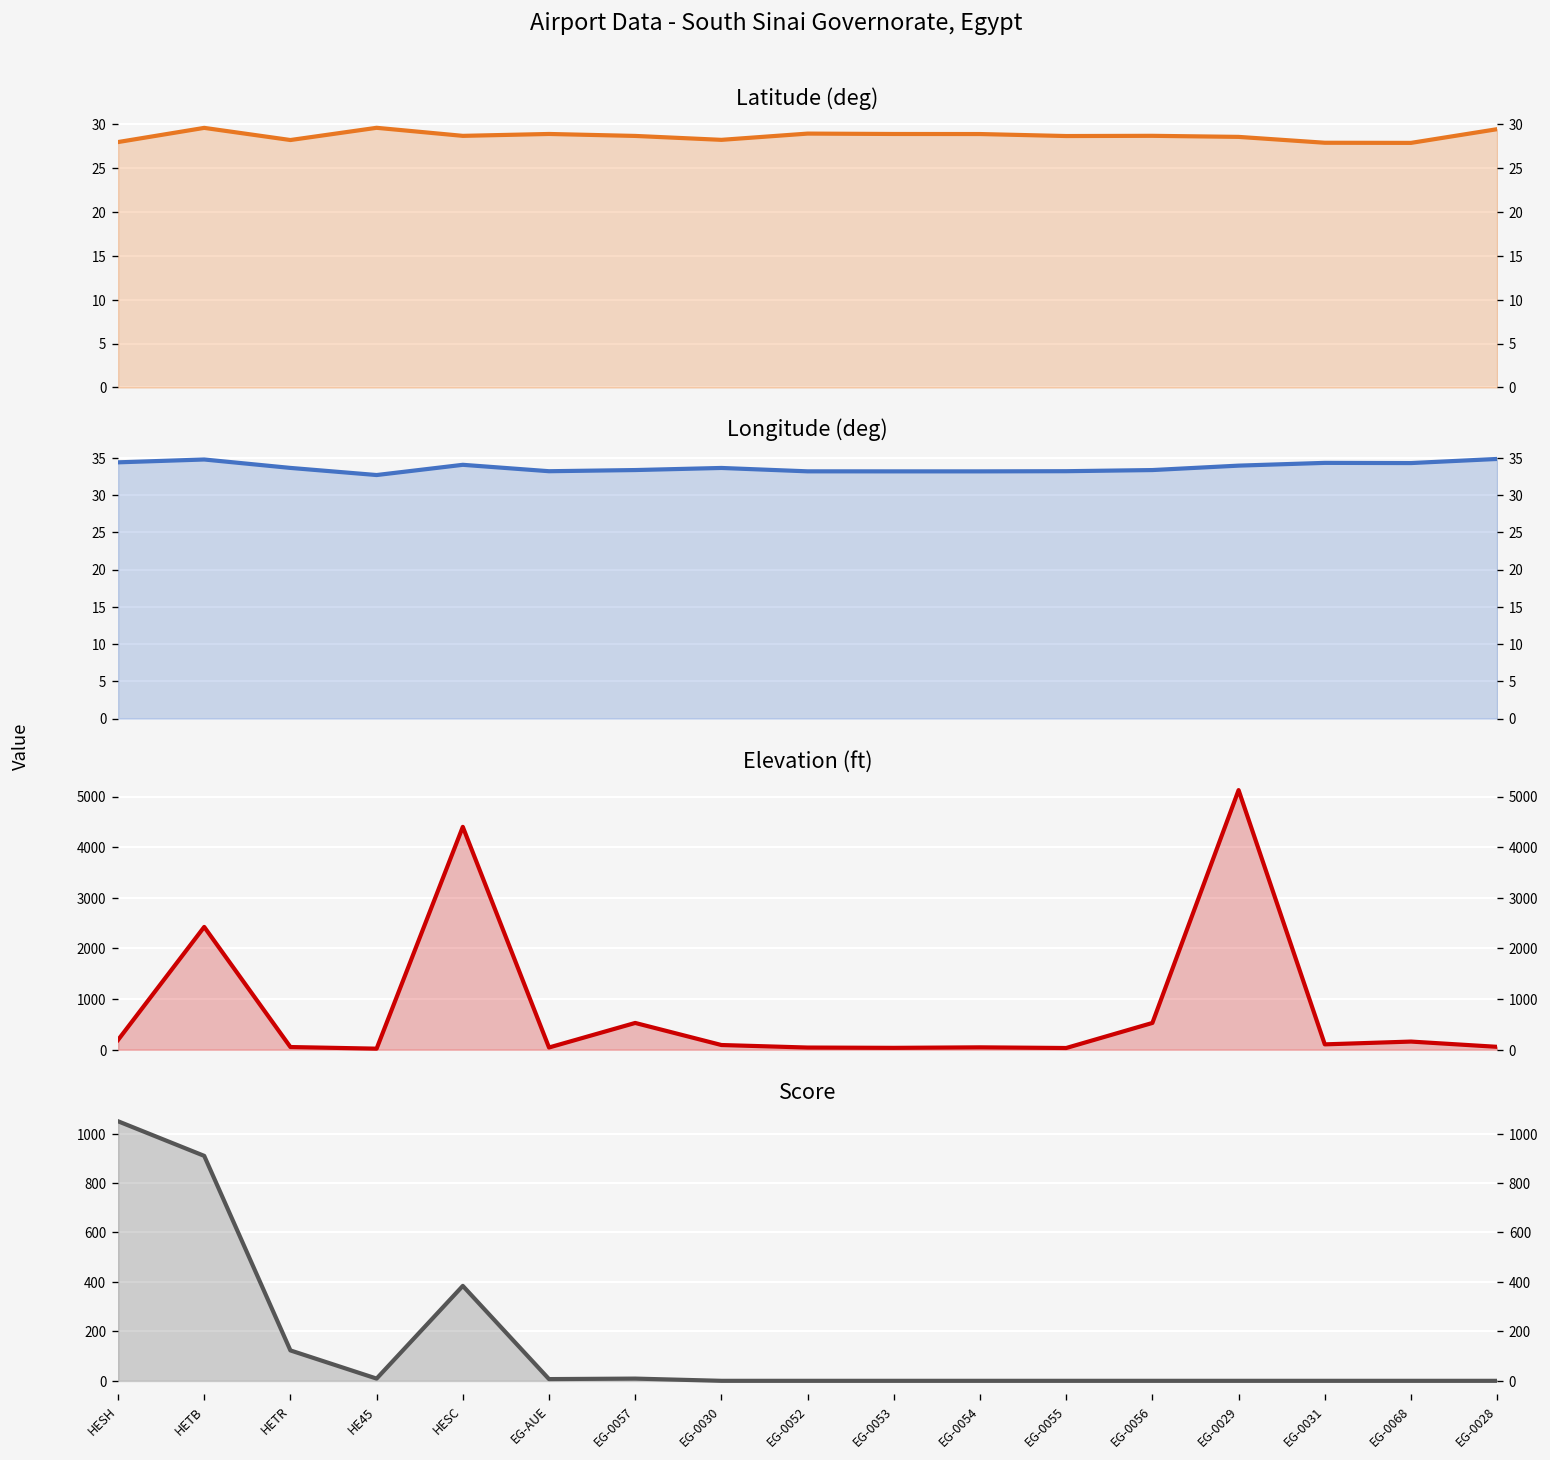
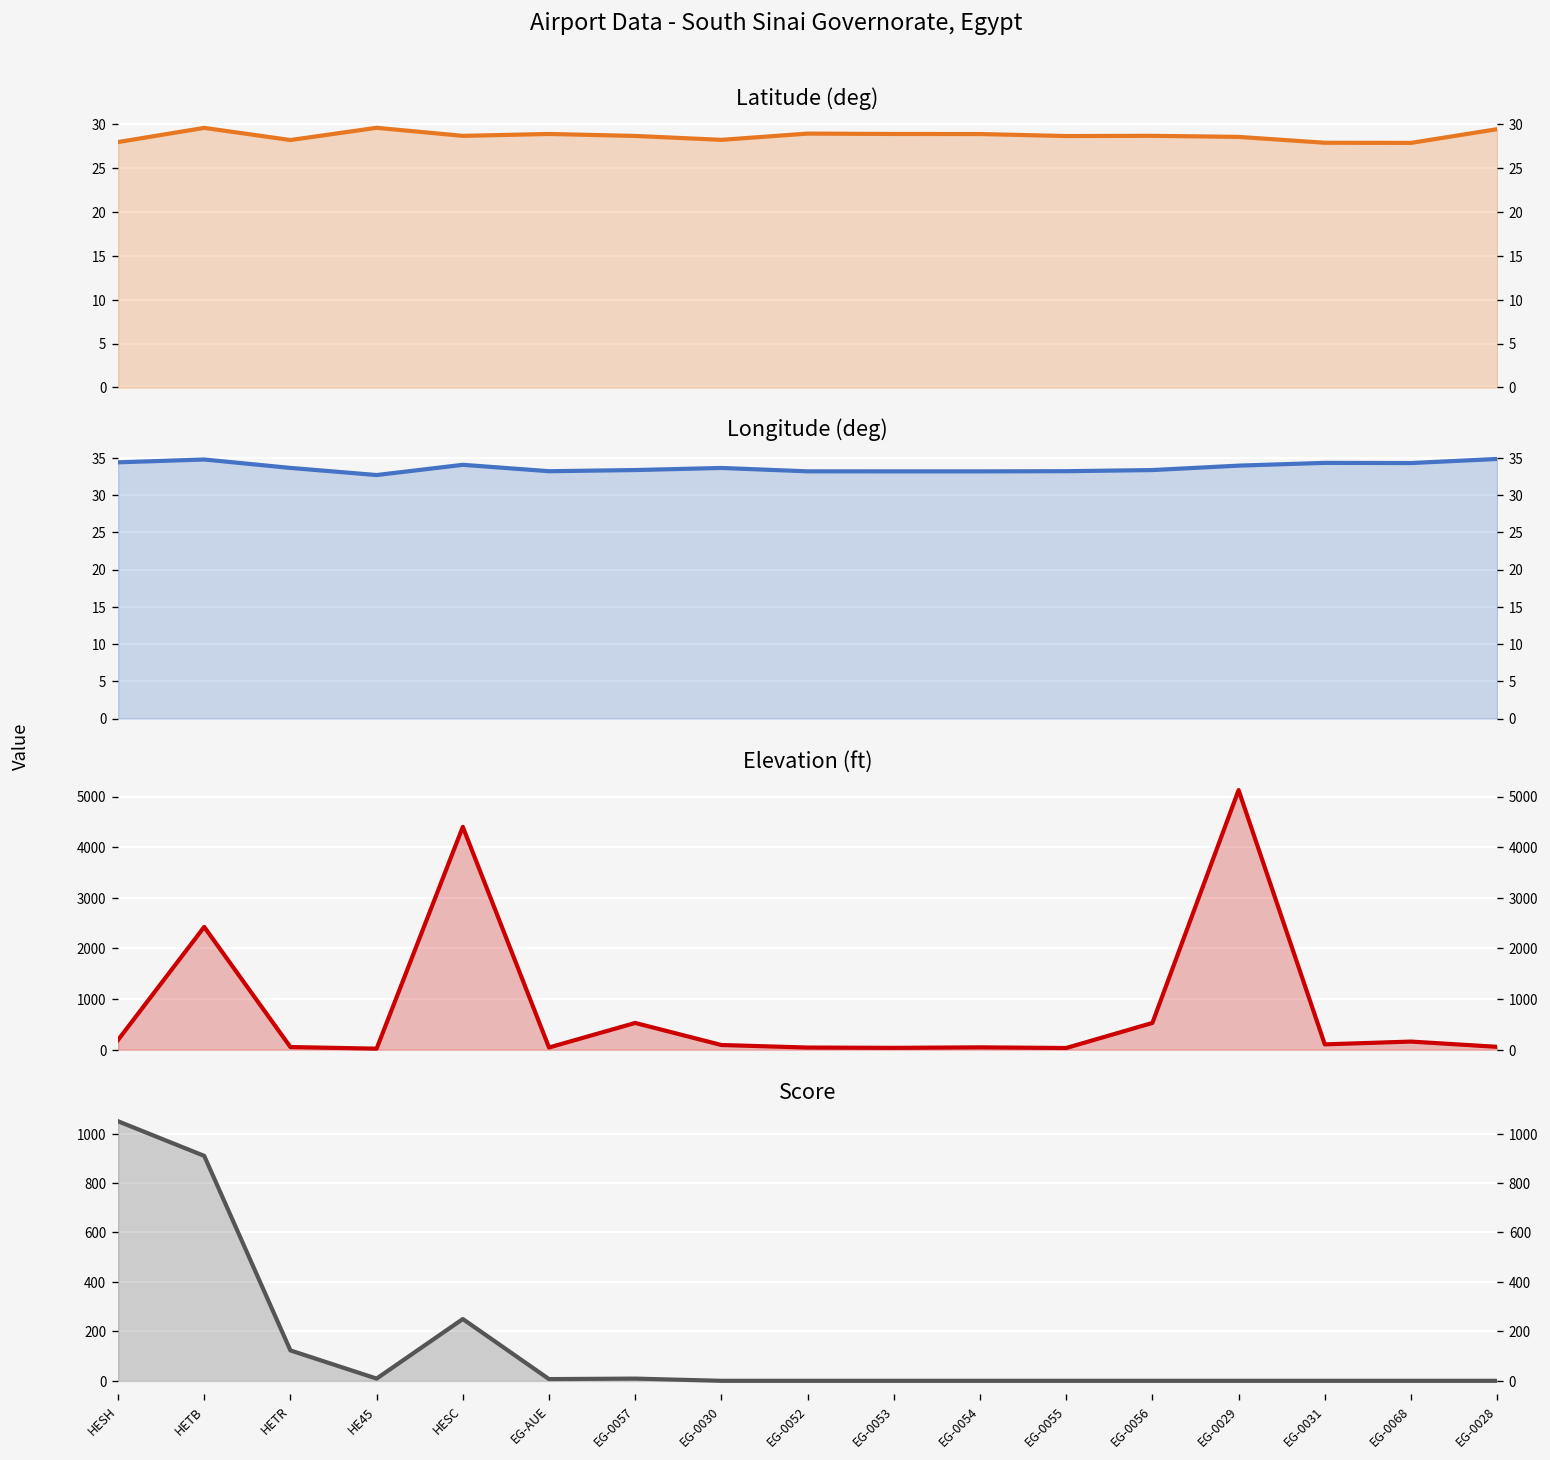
  {
    "Score": {
      "HESH": 1050,
      "HETB": 910,
      "HETR": 120,
      "HE45": 10,
-     "HESC": 380,
+     "HESC": 250,
      "EG-AUE": 10,
      "EG-0057": 10,
      "EG-0030": 0,
      "EG-0052": 0,
      "EG-0053": 0,
      "EG-0054": 0,
      "EG-0055": 0,
      "EG-0056": 0,
      "EG-0029": 0,
      "EG-0031": 0,
      "EG-0068": 0,
      "EG-0028": 0
    }
  }
